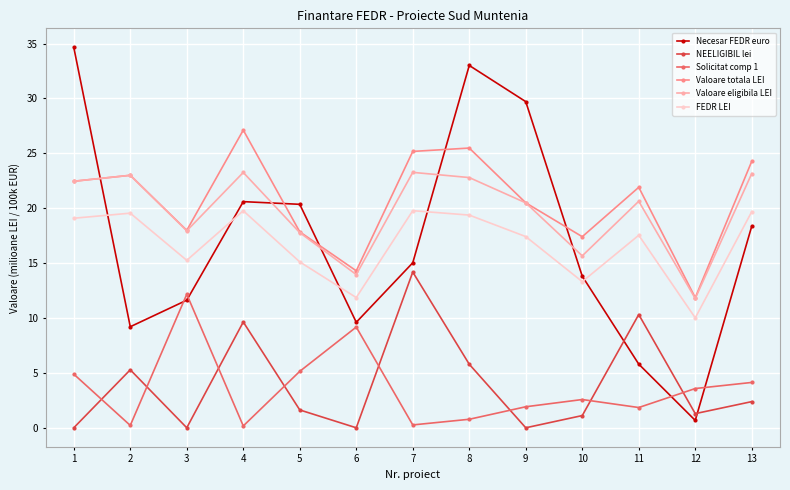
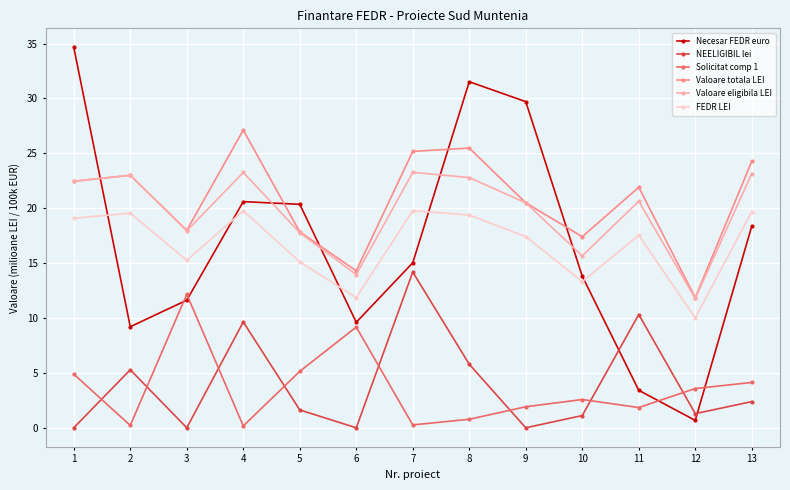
  {
    "Necesar FEDR euro": {
      "1": 34.7,
      "2": 9.2,
      "3": 11.6,
      "4": 20.6,
      "5": 20.4,
      "6": 9.6,
      "7": 15.0,
-     "8": 33.0,
+     "8": 31.5,
      "9": 29.7,
      "10": 13.8,
-     "11": 5.8,
+     "11": 3.4,
      "12": 0.7,
      "13": 18.4
    }
  }
